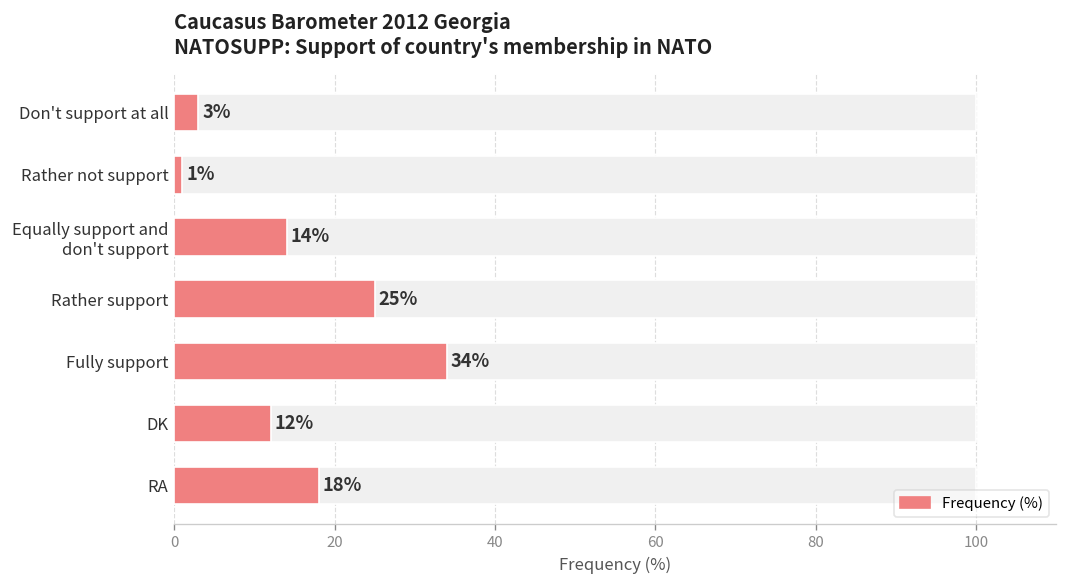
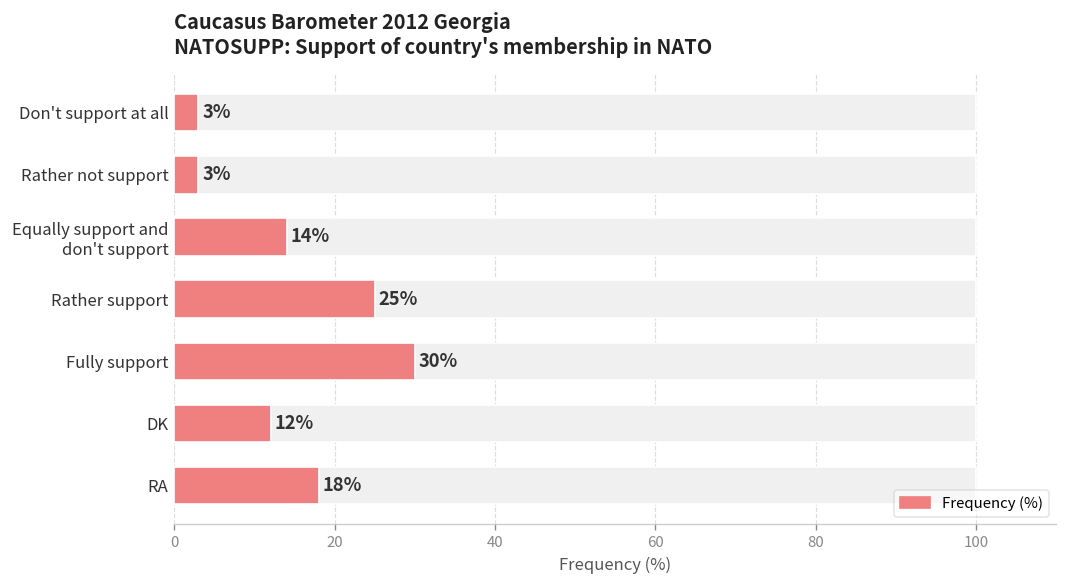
  {
    "Frequency (%)": {
-     "Rather not support": "1%",
-     "Fully support": "34%"
+     "Rather not support": "3%",
+     "Fully support": "30%"
    }
  }
